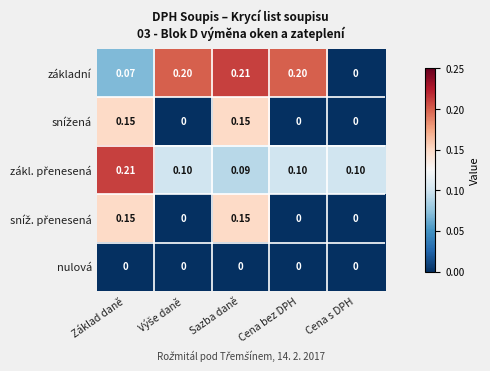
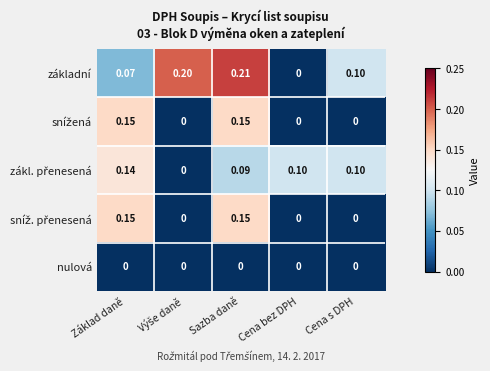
  {
    "základní": {
      "Základ daně": 0.07,
      "Výše daně": 0.20,
      "Sazba daně": 0.21,
-     "Cena bez DPH": 0.20,
-     "Cena s DPH": 0
+     "Cena bez DPH": 0,
+     "Cena s DPH": 0.10
    },
    "snížená": {
      "Základ daně": 0.15,
      "Výše daně": 0,
      "Sazba daně": 0.15,
      "Cena bez DPH": 0,
      "Cena s DPH": 0
    },
    "zákl. přenesená": {
-     "Základ daně": 0.21,
-     "Výše daně": 0.10,
+     "Základ daně": 0.14,
+     "Výše daně": 0,
      "Sazba daně": 0.09,
      "Cena bez DPH": 0.10,
      "Cena s DPH": 0.10
    },
    "sníž. přenesená": {
      "Základ daně": 0.15,
      "Výše daně": 0,
      "Sazba daně": 0.15,
      "Cena bez DPH": 0,
      "Cena s DPH": 0
    },
    "nulová": {
      "Základ daně": 0,
      "Výše daně": 0,
      "Sazba daně": 0,
      "Cena bez DPH": 0,
      "Cena s DPH": 0
    }
  }
